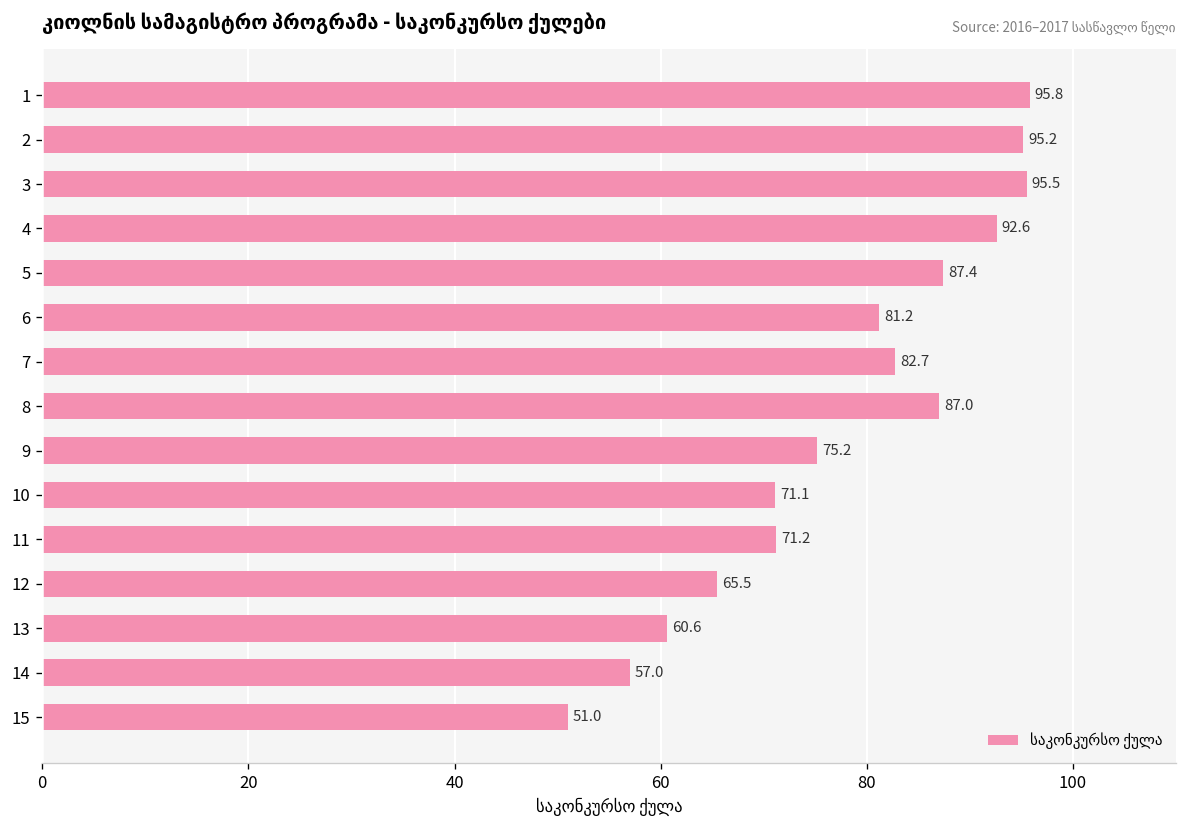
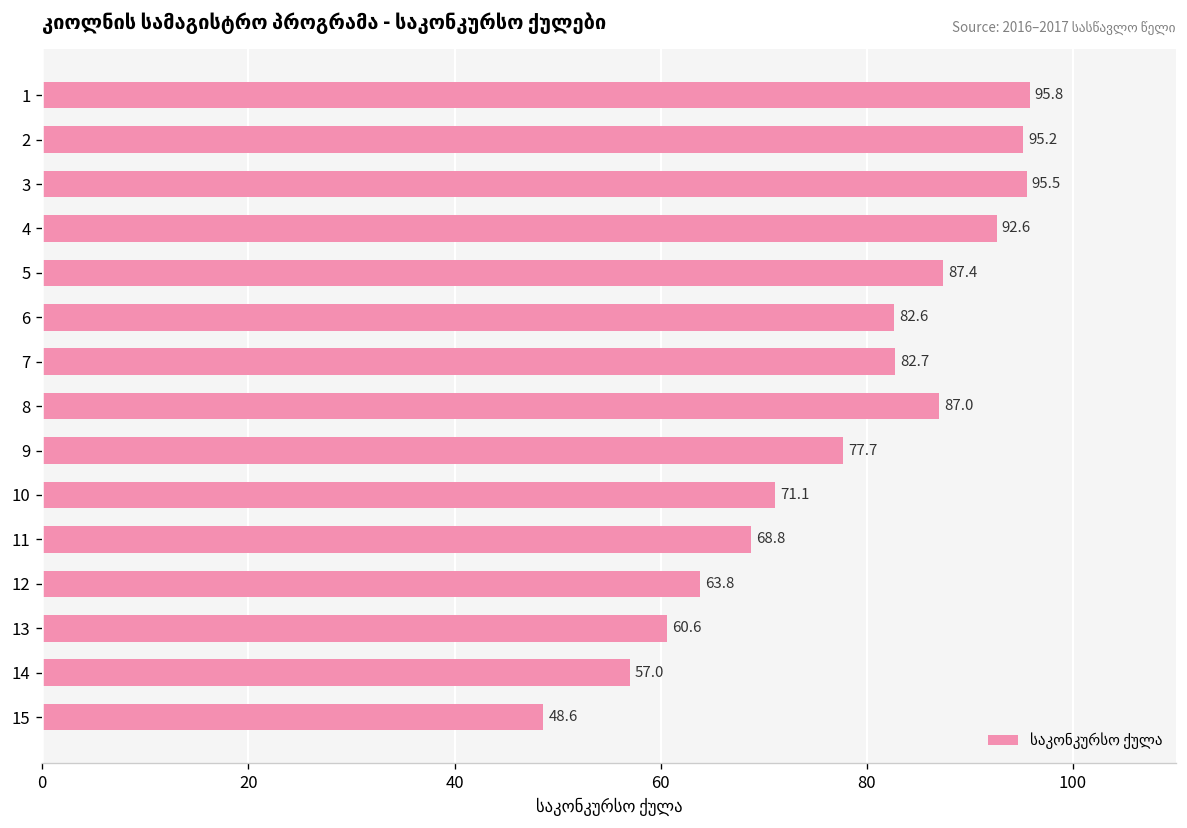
  {
    "1": 95.8,
    "2": 95.2,
    "3": 95.5,
    "4": 92.6,
    "5": 87.4,
-   "6": 81.2,
+   "6": 82.6,
    "7": 82.7,
    "8": 87.0,
-   "9": 75.2,
+   "9": 77.7,
    "10": 71.1,
-   "11": 71.2,
-   "12": 65.5,
+   "11": 68.8,
+   "12": 63.8,
    "13": 60.6,
    "14": 57.0,
-   "15": 51.0
+   "15": 48.6
  }
